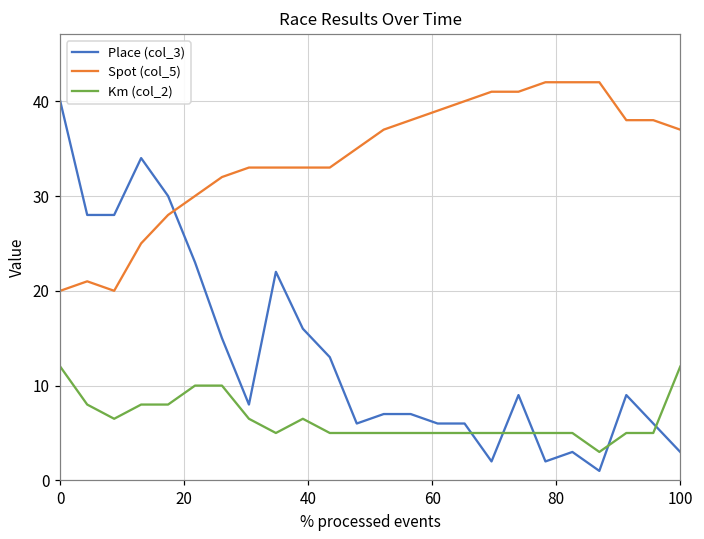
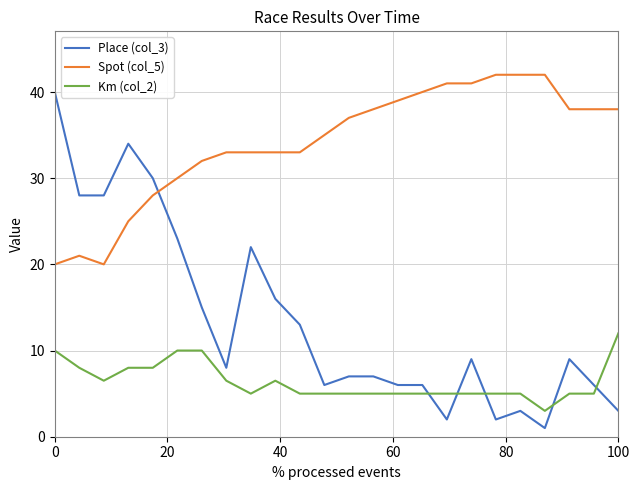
  {
    "Place (col_3)": {
      "0": 40,
      "100": 3
    },
    "Spot (col_5)": {
      "0": 20,
-     "100": 37
+     "100": 38
    },
    "Km (col_2)": {
-     "0": 12,
+     "0": 10,
      "100": 12
    }
  }
